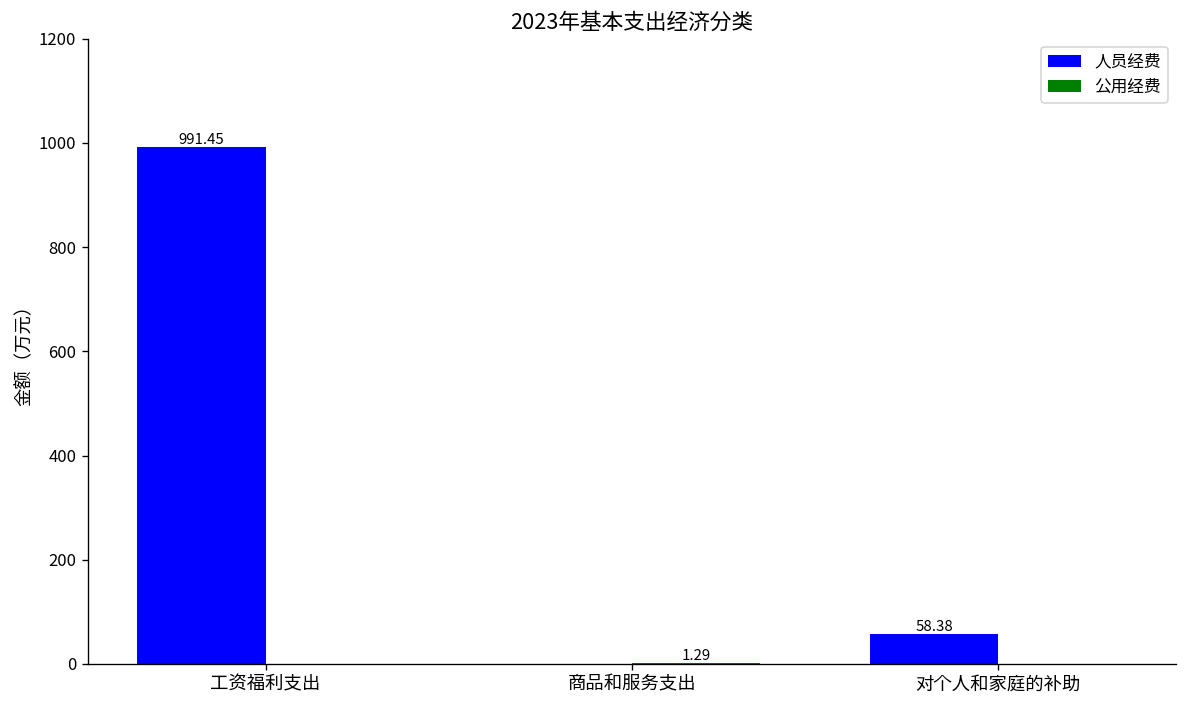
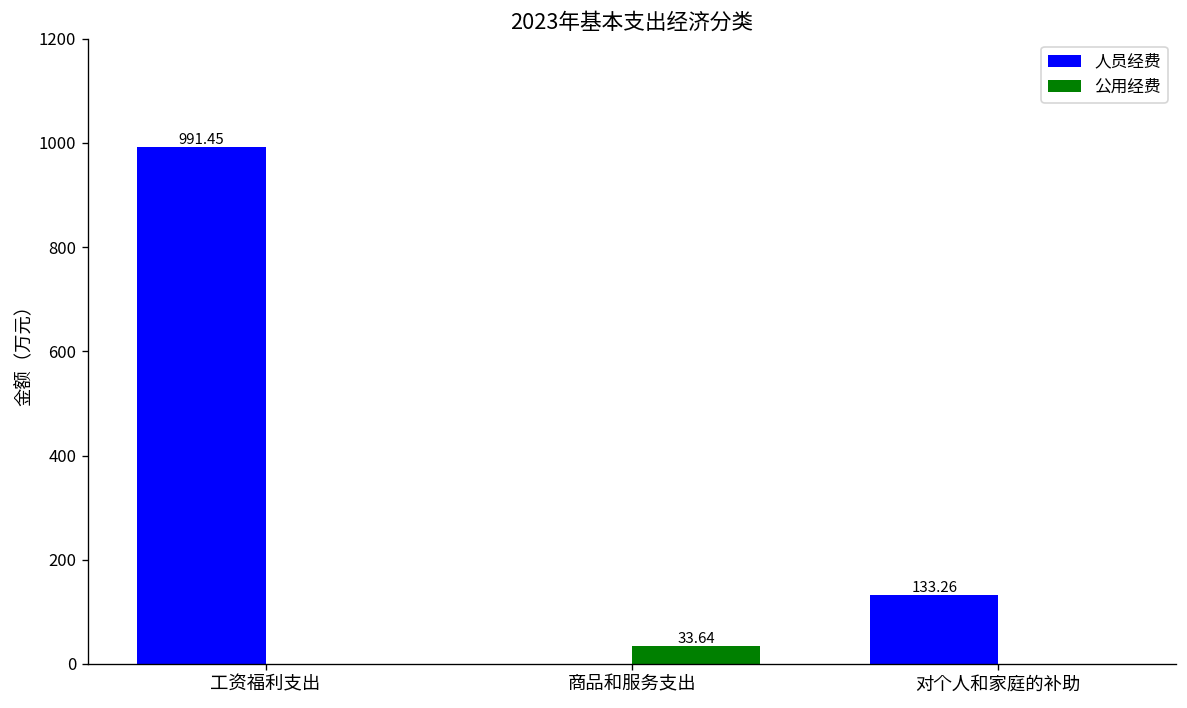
  {
    "人员经费": {
      "工资福利支出": 991.45,
-     "对个人和家庭的补助": 58.38
+     "对个人和家庭的补助": 133.26
    },
    "公用经费": {
-     "商品和服务支出": 1.29
+     "商品和服务支出": 33.64
    }
  }
